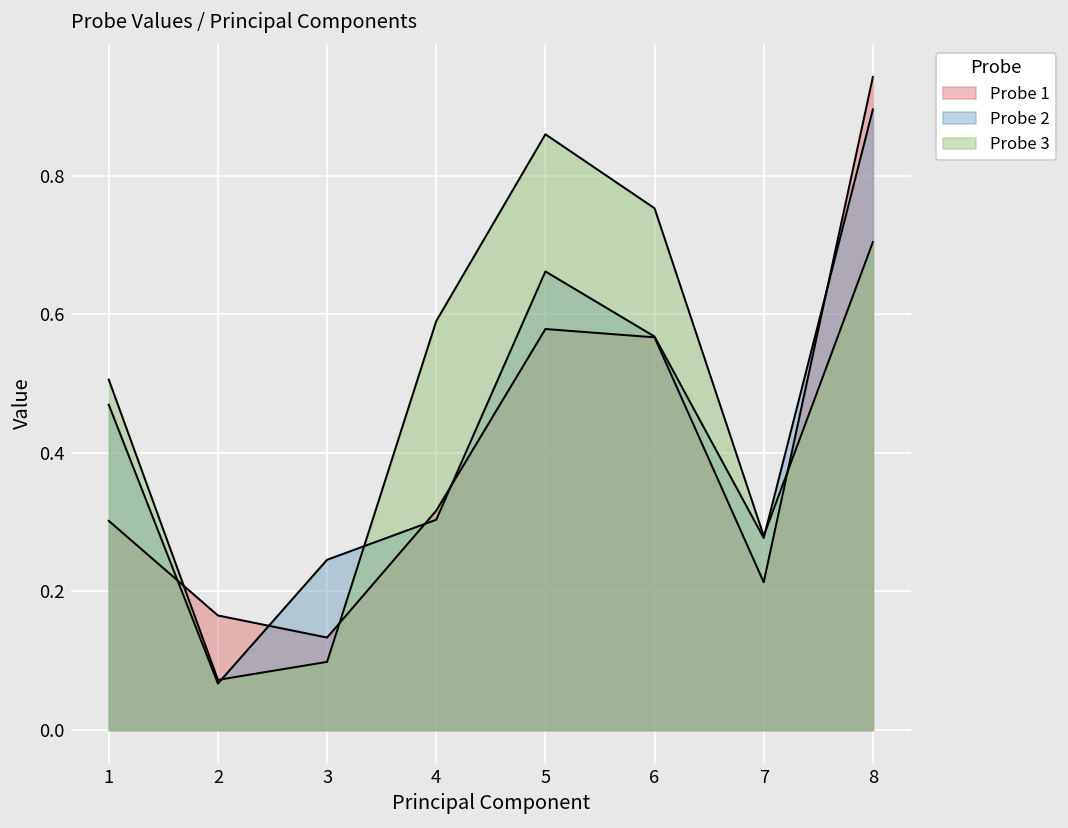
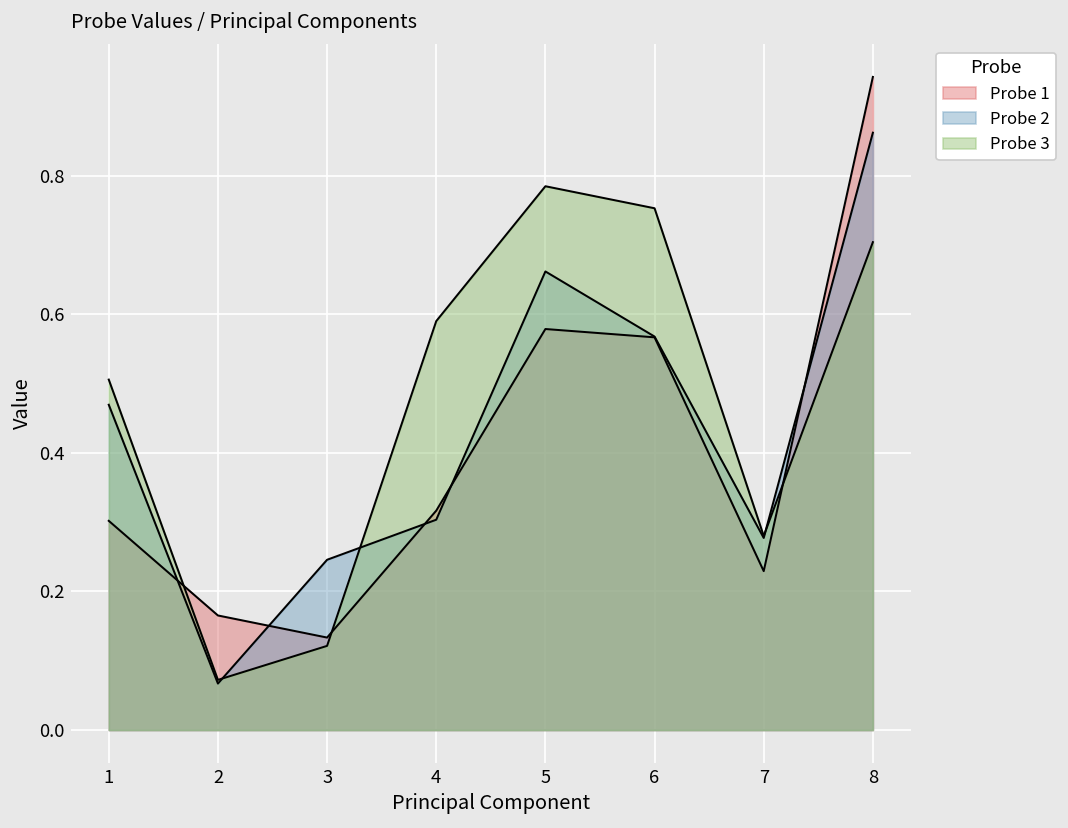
  {
    "Probe 1": {
      "1": 0.30,
      "2": 0.17,
      "3": 0.13,
      "4": 0.32,
      "5": 0.58,
-     "7": 0.21,
+     "7": 0.23,
      "8": 0.94
    },
    "Probe 2": {
      "1": 0.47,
      "2": 0.07,
      "3": 0.25,
      "4": 0.30,
      "5": 0.66,
-     "8": 0.90
+     "8": 0.86
    },
    "Probe 3": {
      "1": 0.51,
      "2": 0.07,
-     "3": 0.10,
+     "3": 0.12,
      "4": 0.59,
-     "5": 0.86,
+     "5": 0.79,
      "6": 0.75,
      "8": 0.70
    }
  }
